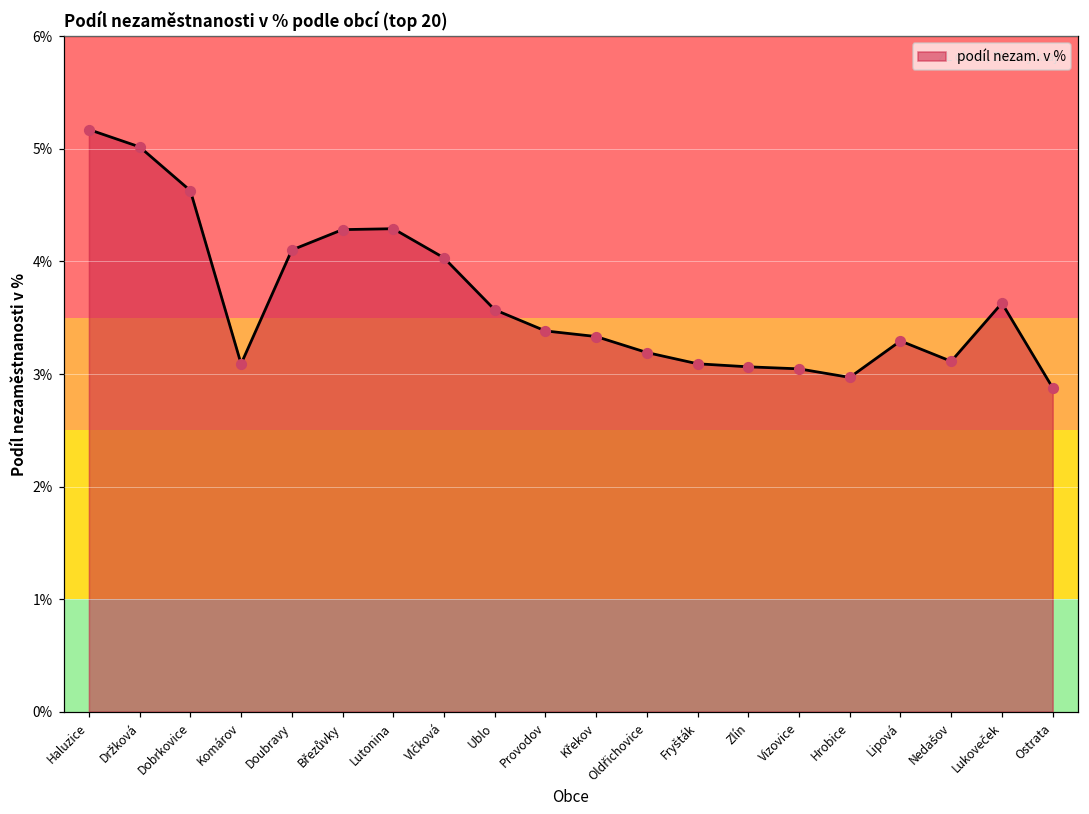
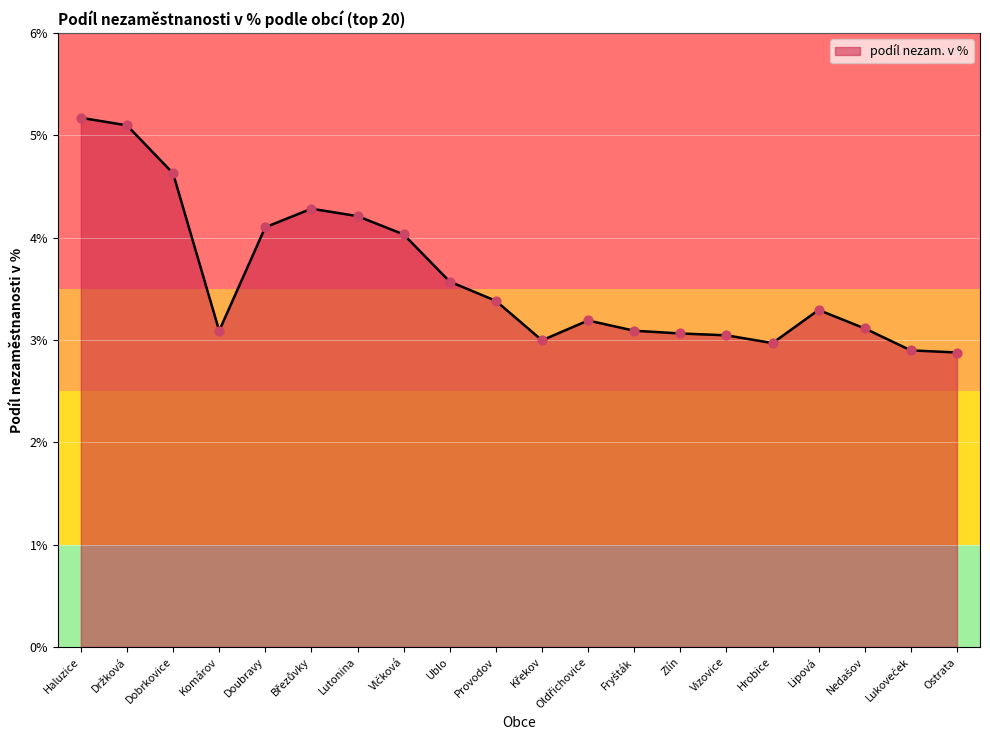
  {
    "Haluzice": "5.17%",
-   "Držková": "5.02%",
+   "Držková": "5.10%",
    "Dobrkovice": "4.63%",
    "Komárov": "3.09%",
    "Doubravy": "4.10%",
    "Březůvky": "4.28%",
-   "Lutonina": "4.29%",
+   "Lutonina": "4.21%",
    "Vlčková": "4.03%",
    "Ublo": "3.57%",
    "Provodov": "3.38%",
-   "Křekov": "3.33%",
+   "Křekov": "3.00%",
    "Oldřichovice": "3.19%",
    "Fryšták": "3.09%",
    "Zlín": "3.06%",
    "Vizovice": "3.05%",
    "Hrobice": "2.97%",
    "Lipová": "3.29%",
    "Nedašov": "3.11%",
-   "Lukoveček": "3.63%",
+   "Lukoveček": "2.90%",
    "Ostrata": "2.88%"
  }
